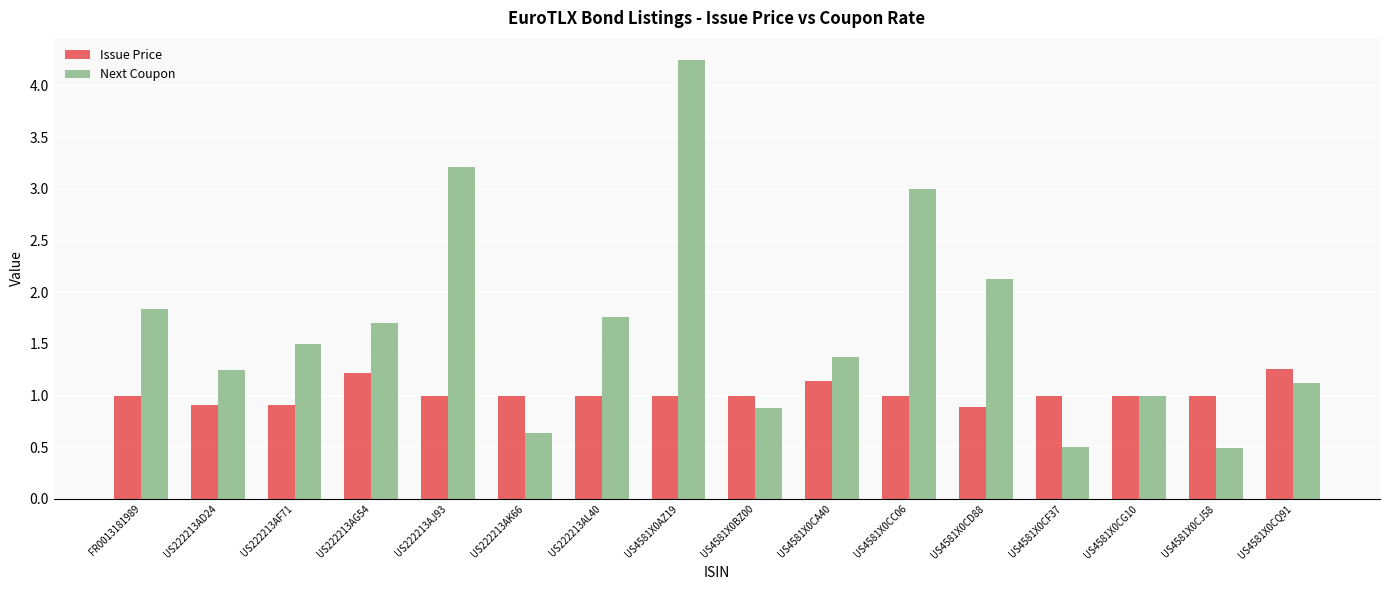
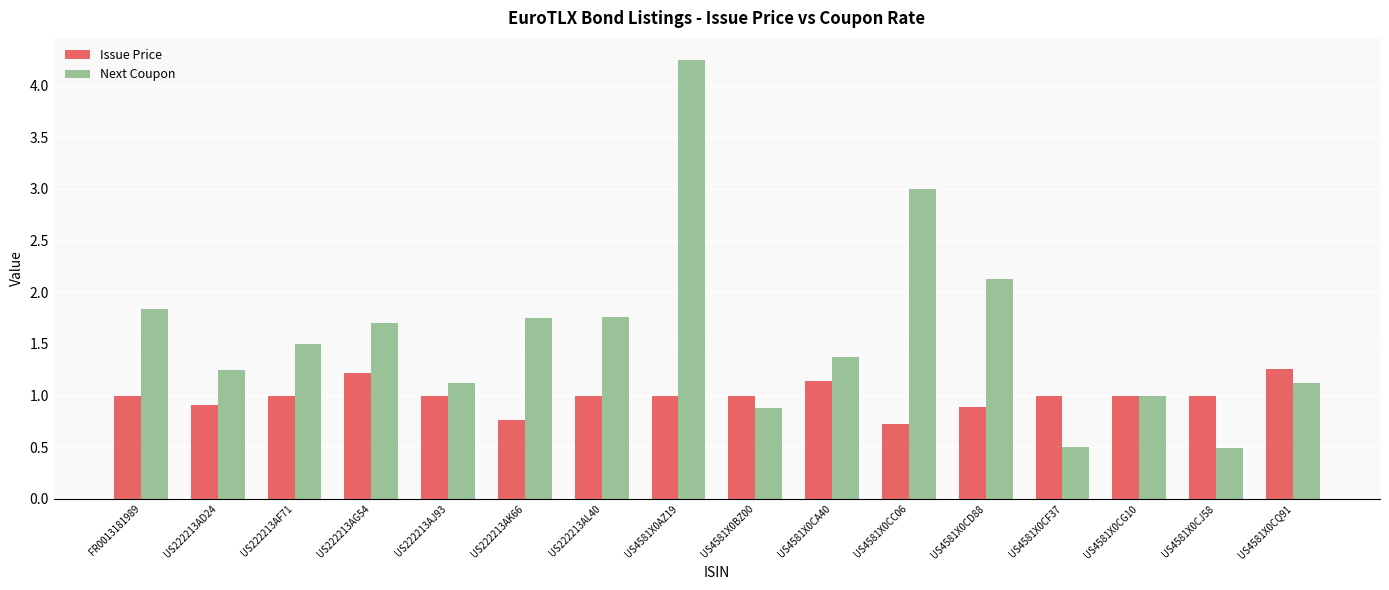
  {
    "Issue Price": {
      "FR0013181989": 1.00,
      "US222213AD24": 0.90,
-     "US222213AF71": 0.91,
+     "US222213AF71": 1.00,
      "US222213AG54": 1.22,
      "US222213AJ93": 1.00,
-     "US222213AK66": 1.00,
+     "US222213AK66": 0.76,
      "US222213AL40": 1.00,
      "US4581X0AZ19": 1.00,
      "US4581X0BZ00": 1.00,
      "US4581X0CA40": 1.14,
-     "US4581X0CC06": 1.00,
+     "US4581X0CC06": 0.73,
      "US4581X0CD88": 0.89,
      "US4581X0CF37": 1.00,
      "US4581X0CG10": 1.00,
      "US4581X0CJ58": 1.00,
      "US4581X0CQ91": 1.26
    },
    "Next Coupon": {
      "FR0013181989": 1.84,
      "US222213AD24": 1.25,
      "US222213AF71": 1.50,
      "US222213AG54": 1.70,
-     "US222213AJ93": 3.22,
-     "US222213AK66": 0.64,
+     "US222213AJ93": 1.13,
+     "US222213AK66": 1.75,
      "US222213AL40": 1.76,
      "US4581X0AZ19": 4.25,
      "US4581X0BZ00": 0.88,
      "US4581X0CA40": 1.38,
      "US4581X0CC06": 3.00,
      "US4581X0CD88": 2.13,
      "US4581X0CF37": 0.50,
      "US4581X0CG10": 1.00,
      "US4581X0CJ58": 0.49,
      "US4581X0CQ91": 1.13
    }
  }
